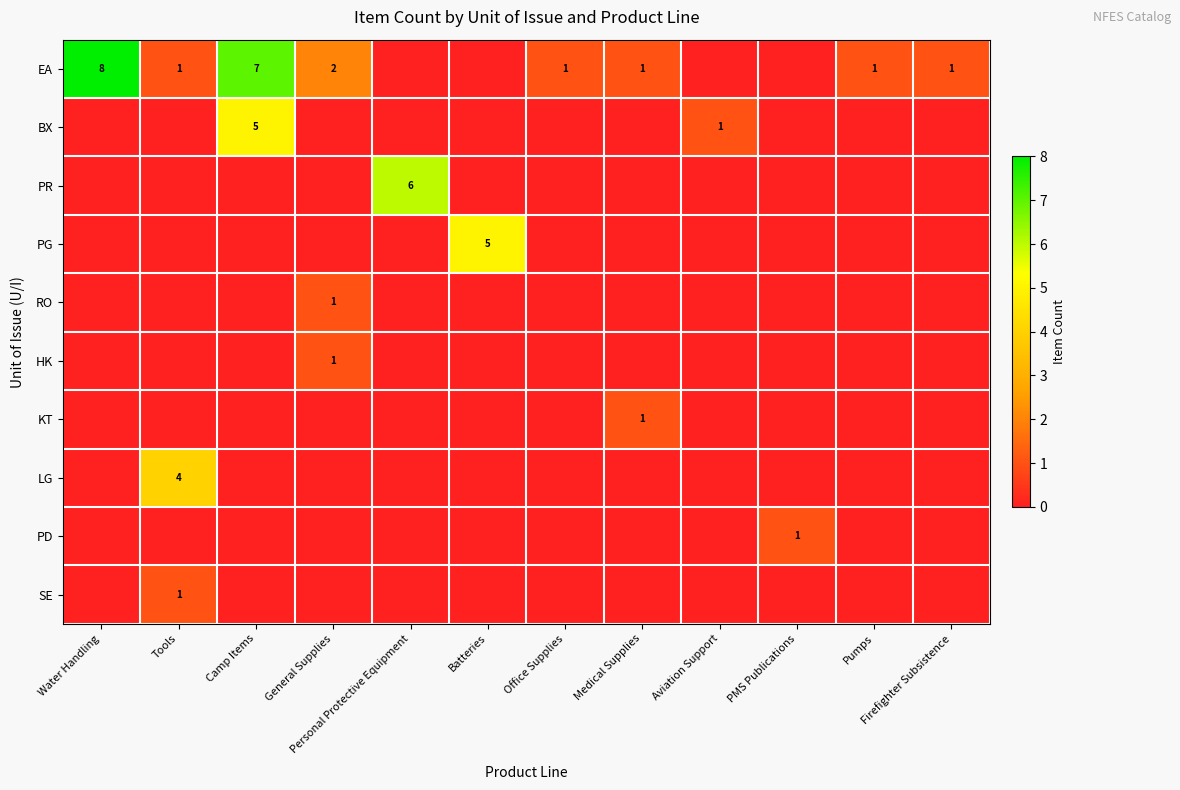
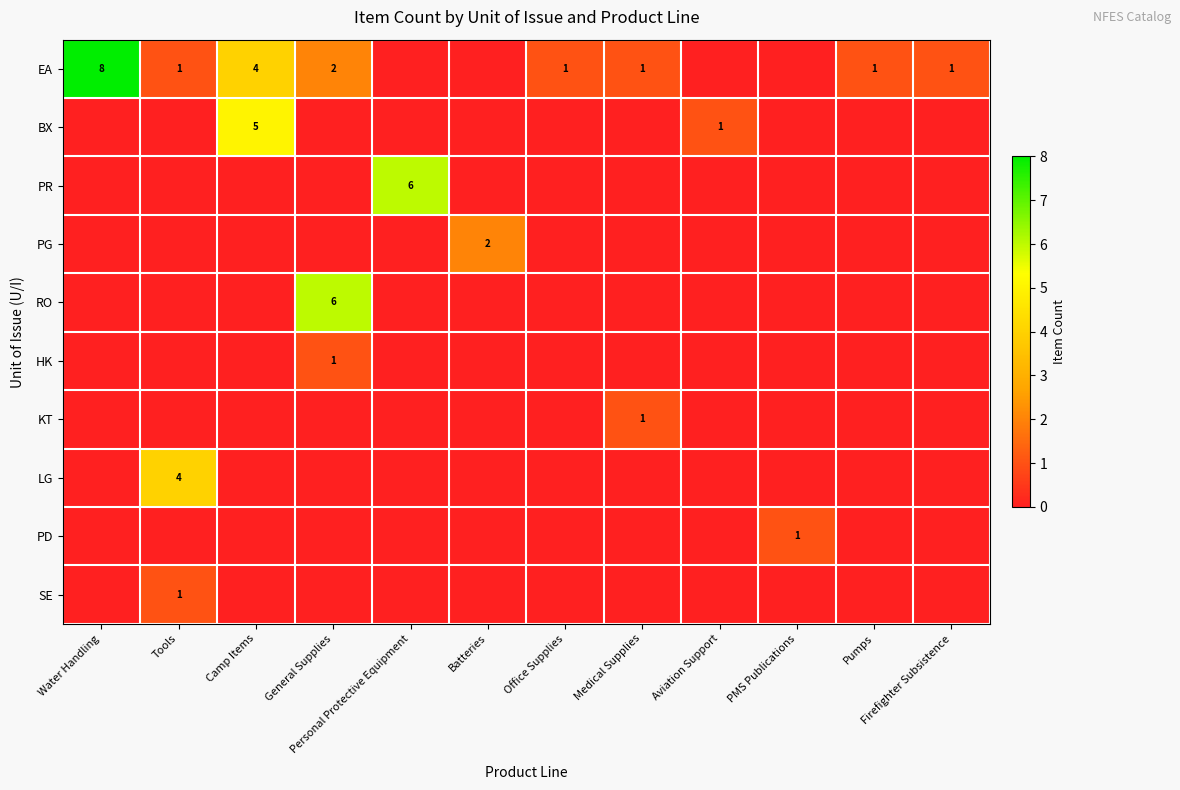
  {
    "EA": {
      "Water Handling": 8,
      "Tools": 1,
-     "Camp Items": 7,
+     "Camp Items": 4,
      "General Supplies": 2,
      "Office Supplies": 1,
      "Medical Supplies": 1,
      "Pumps": 1,
      "Firefighter Subsistence": 1
    },
    "BX": {
      "Camp Items": 5,
      "Aviation Support": 1
    },
    "PR": {
      "Personal Protective Equipment": 6
    },
    "PG": {
-     "Batteries": 5
+     "Batteries": 2
    },
    "RO": {
-     "General Supplies": 1
+     "General Supplies": 6
    },
    "HK": {
      "General Supplies": 1
    },
    "KT": {
      "Medical Supplies": 1
    },
    "LG": {
      "Tools": 4
    },
    "PD": {
      "PMS Publications": 1
    },
    "SE": {
      "Tools": 1
    }
  }
